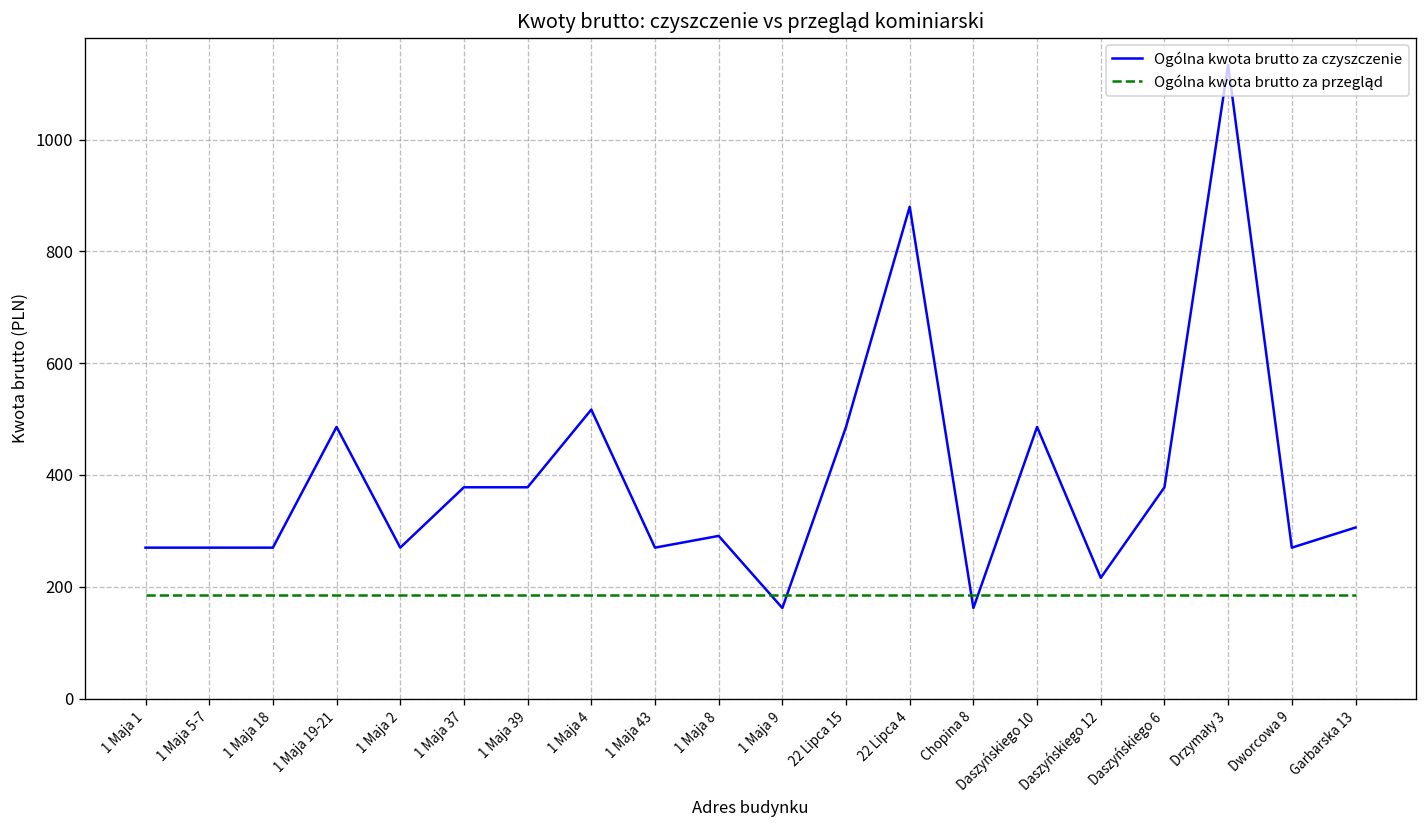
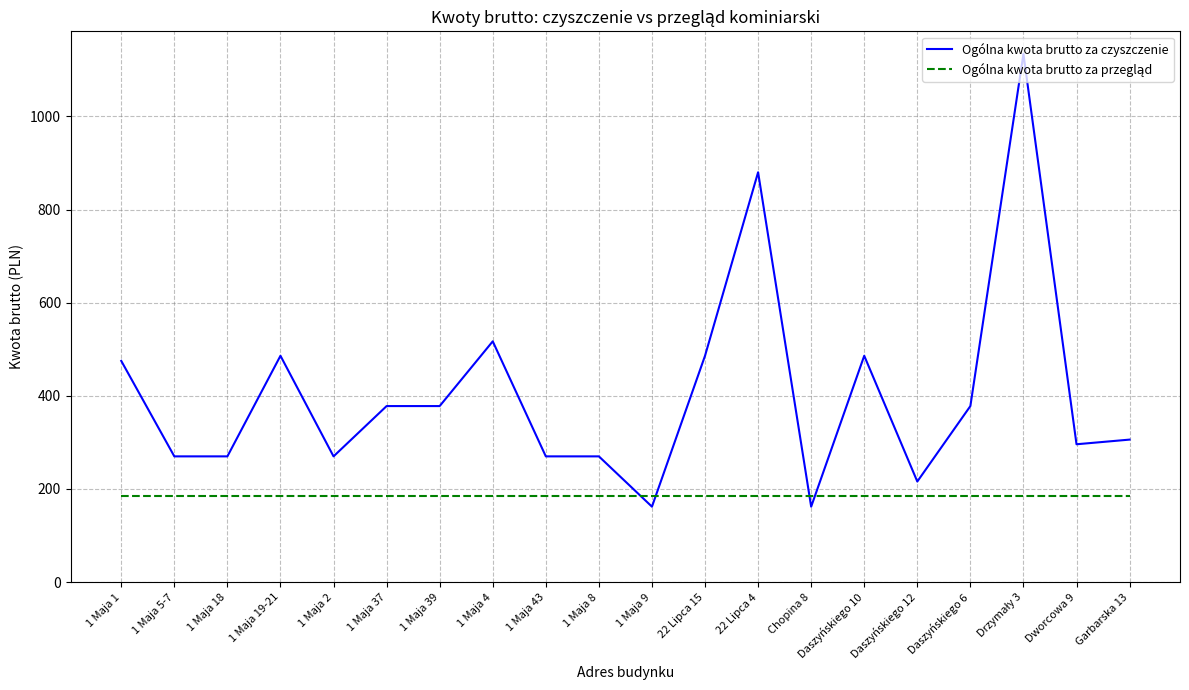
  {
    "Ogólna kwota brutto za czyszczenie": {
-     "1 Maja 1": 270,
+     "1 Maja 1": 480,
      "1 Maja 5-7": 270,
      "1 Maja 18": 270,
      "1 Maja 19-21": 490,
      "1 Maja 2": 270,
      "1 Maja 37": 380,
      "1 Maja 39": 380,
      "1 Maja 4": 520,
      "1 Maja 43": 270,
-     "1 Maja 8": 290,
+     "1 Maja 8": 270,
      "1 Maja 9": 160,
      "22 Lipca 15": 490,
      "22 Lipca 4": 880,
      "Chopina 8": 160,
      "Daszyńskiego 10": 490,
      "Daszyńskiego 12": 220,
      "Daszyńskiego 6": 380,
-     "Dworcowa 9": 270,
+     "Dworcowa 9": 300,
      "Garbarska 13": 310
    },
    "Ogólna kwota brutto za przegląd": {
      "1 Maja 1": 180,
      "1 Maja 5-7": 180,
      "1 Maja 18": 180,
      "1 Maja 19-21": 180,
      "1 Maja 2": 180,
      "1 Maja 37": 180,
      "1 Maja 39": 180,
      "1 Maja 4": 180,
      "1 Maja 43": 180,
      "1 Maja 8": 180,
      "1 Maja 9": 180,
      "22 Lipca 15": 180,
      "22 Lipca 4": 180,
      "Chopina 8": 180,
      "Daszyńskiego 10": 180,
      "Daszyńskiego 12": 180,
      "Daszyńskiego 6": 180,
      "Drzymały 3": 180,
      "Dworcowa 9": 180,
      "Garbarska 13": 180
    }
  }
